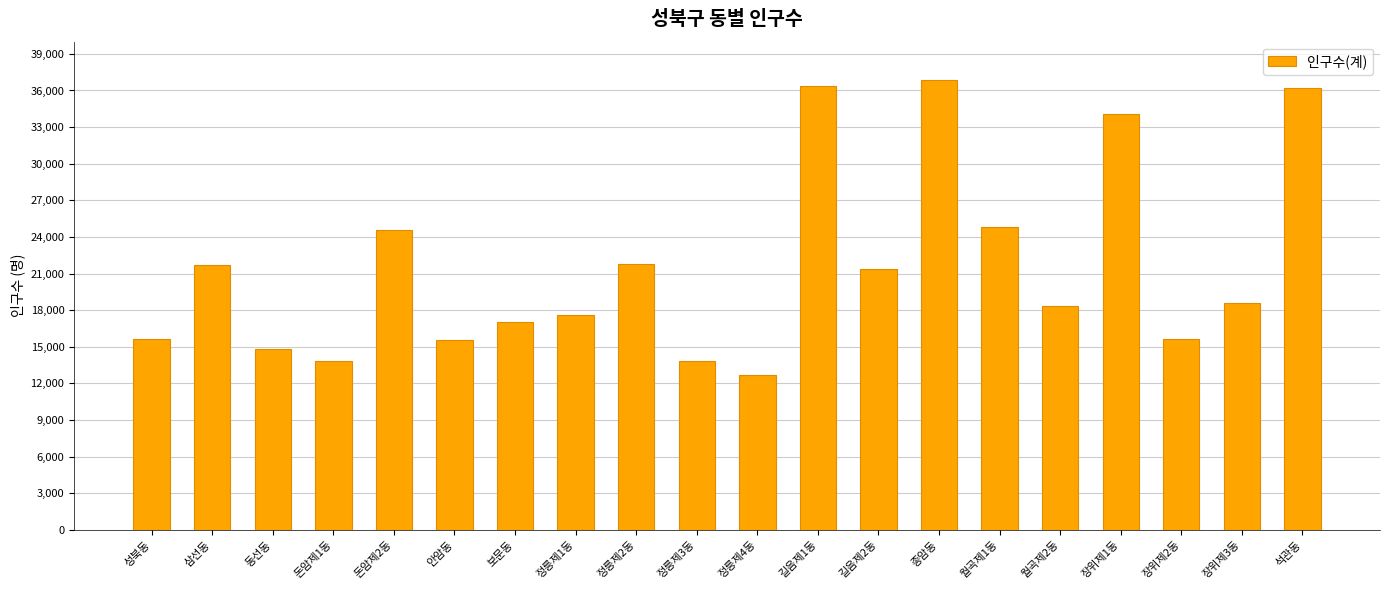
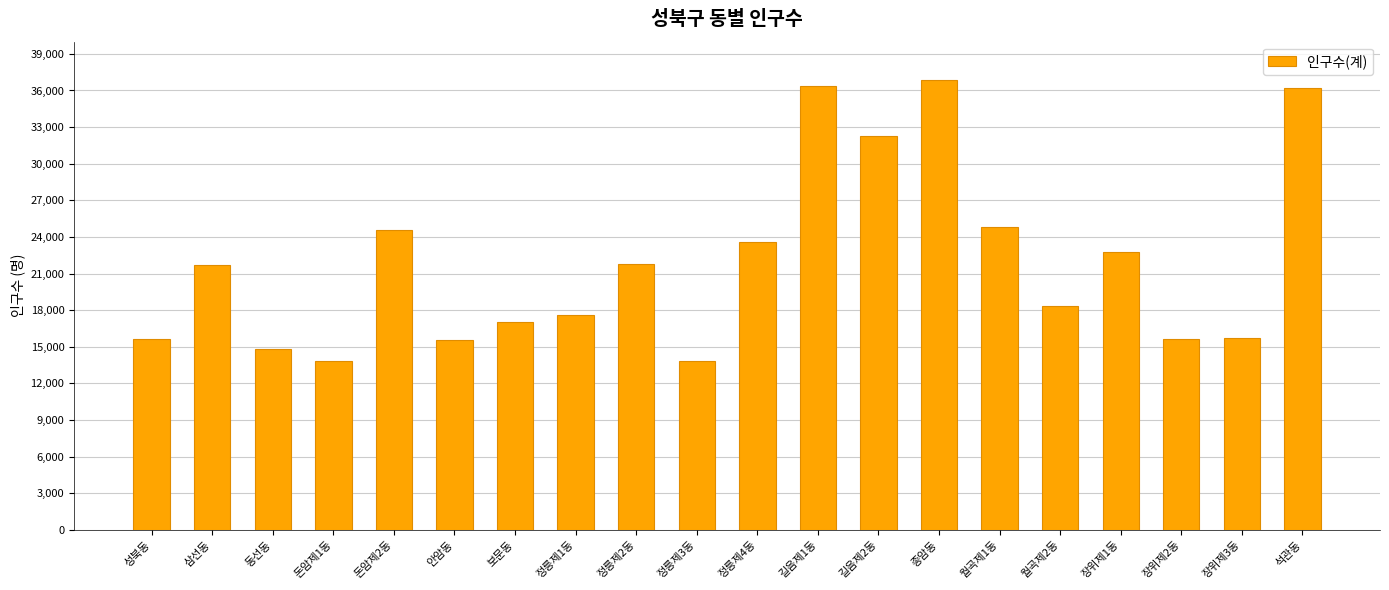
  {
    "성북동": "15,600",
    "삼선동": "21,700",
    "동선동": "14,800",
    "돈암제1동": "13,800",
    "돈암제2동": "24,600",
    "안암동": "15,500",
    "보문동": "17,000",
    "정릉제1동": "17,600",
    "정릉제2동": "21,800",
    "정릉제3동": "13,900",
-   "정릉제4동": "12,700",
+   "정릉제4동": "23,600",
    "길음제1동": "36,400",
-   "길음제2동": "21,300",
+   "길음제2동": "32,300",
    "종암동": "36,900",
    "월곡제1동": "24,800",
    "월곡제2동": "18,400",
-   "장위제1동": "34,100",
+   "장위제1동": "22,700",
    "장위제2동": "15,700",
-   "장위제3동": "18,600",
+   "장위제3동": "15,700",
    "석관동": "36,200"
  }
